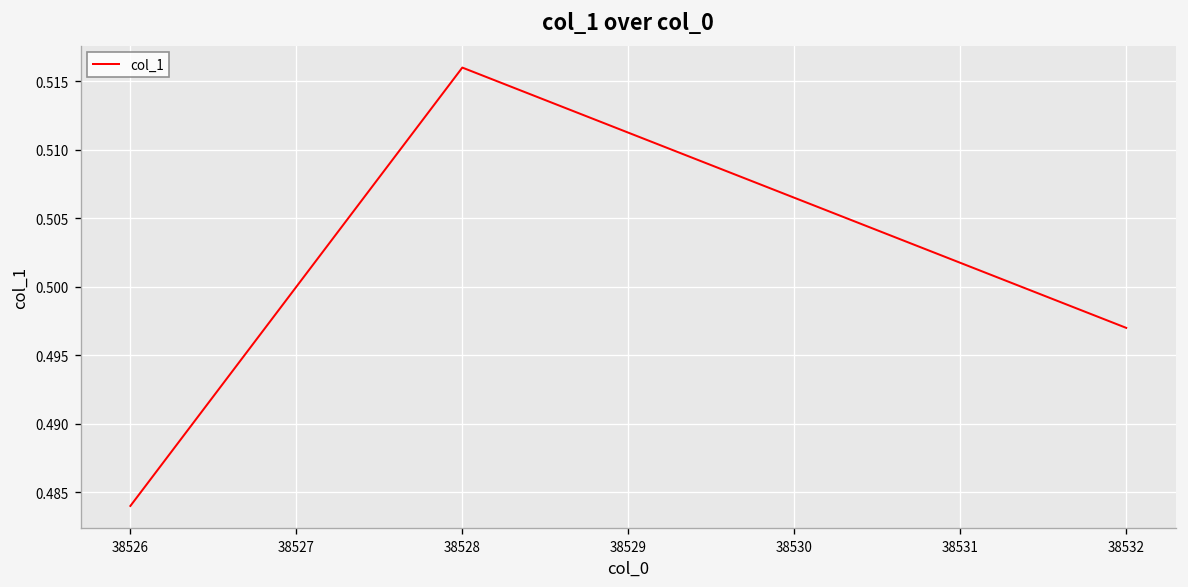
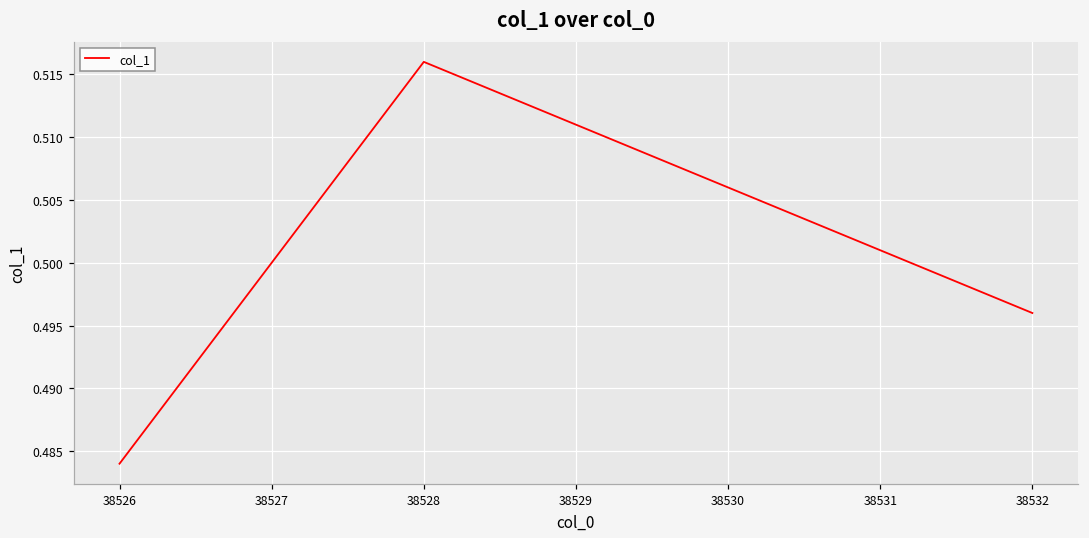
  {
    "38526": 0.484,
    "38528": 0.516,
-   "38532": 0.497
+   "38532": 0.496
  }
